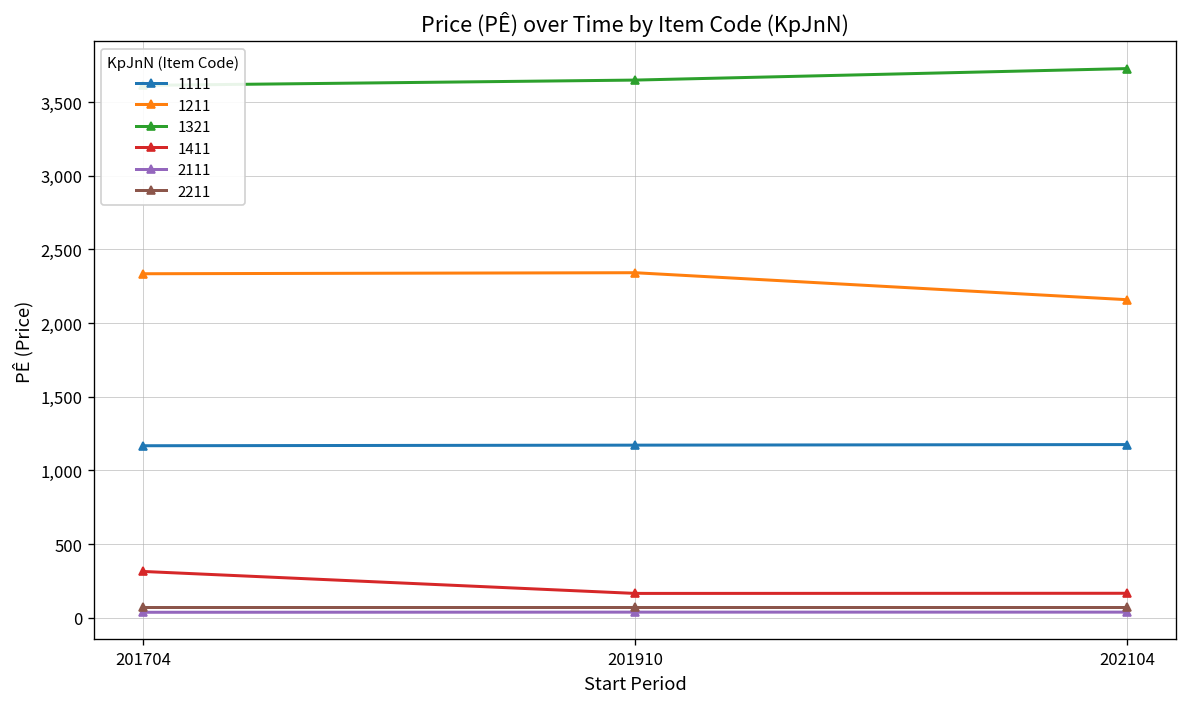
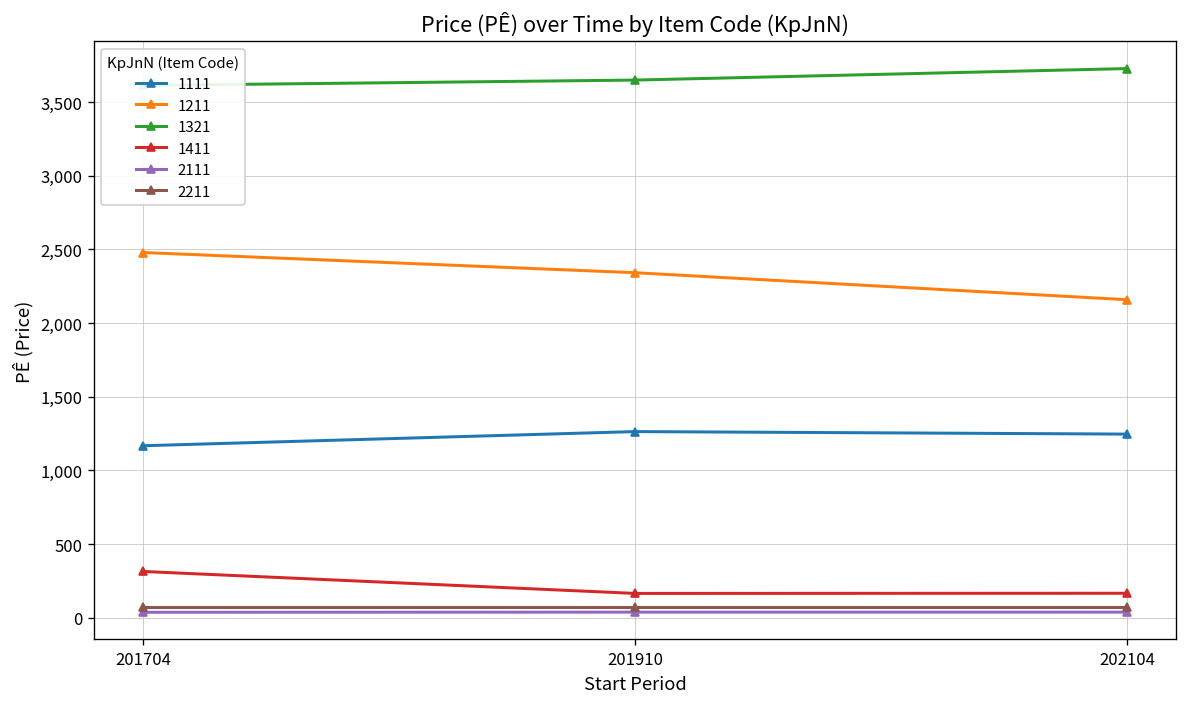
  {
    "1111": {
      "201704": "1,170",
-     "201910": "1,170",
-     "202104": "1,180"
+     "201910": "1,260",
+     "202104": "1,250"
    },
    "1211": {
-     "201704": "2,340",
+     "201704": "2,480",
      "201910": "2,340",
      "202104": "2,160"
    },
    "1321": {
      "201910": "3,650",
      "202104": "3,730"
    },
    "1411": {
      "201704": "320",
      "201910": "170",
      "202104": "170"
    },
    "2111": {
      "201704": "40",
      "201910": "40",
      "202104": "40"
    },
    "2211": {
      "201704": "80",
      "201910": "80",
      "202104": "80"
    }
  }
